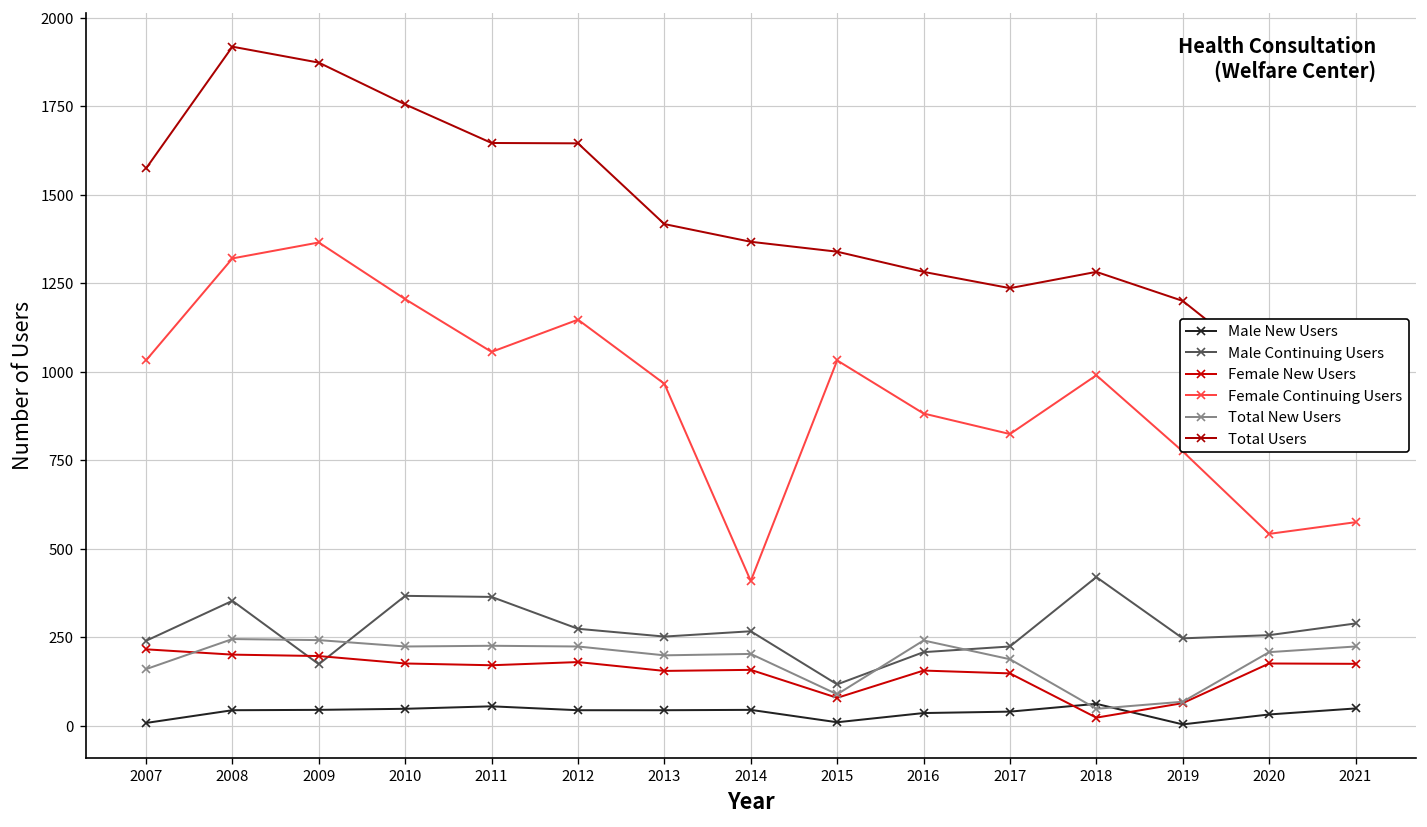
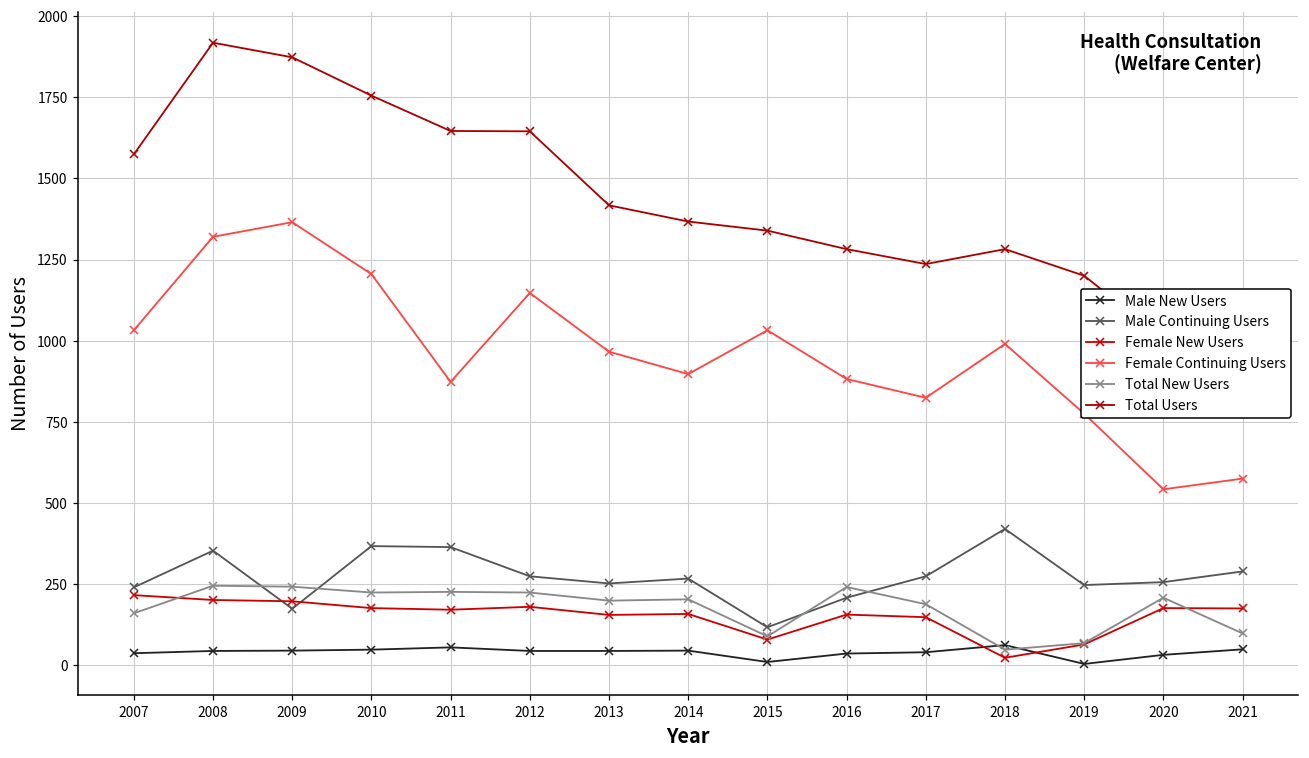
  {
    "Male New Users": {
-     "2007": 10,
+     "2007": 40,
      "2008": 40,
      "2009": 50,
      "2010": 50,
      "2011": 60,
      "2012": 40,
      "2013": 40,
      "2014": 50,
      "2015": 10,
      "2016": 40,
      "2017": 40,
      "2018": 60,
      "2019": 0,
      "2020": 30,
      "2021": 50
    },
    "Male Continuing Users": {
      "2007": 240,
      "2008": 350,
      "2009": 170,
      "2010": 370,
      "2011": 360,
      "2012": 270,
      "2013": 250,
      "2014": 270,
      "2015": 120,
      "2016": 210,
-     "2017": 220,
+     "2017": 270,
      "2018": 420,
      "2019": 250,
      "2020": 260,
      "2021": 290
    },
    "Female Continuing Users": {
      "2007": 1030,
      "2008": 1320,
      "2009": 1370,
      "2010": 1210,
-     "2011": 1060,
+     "2011": 870,
      "2012": 1150,
      "2013": 970,
-     "2014": 410,
+     "2014": 900,
      "2015": 1030,
      "2016": 880,
      "2017": 820,
      "2018": 990,
      "2020": 540,
      "2021": 580
    },
    "Total New Users": {
      "2007": 160,
      "2008": 250,
      "2009": 240,
      "2010": 220,
      "2011": 230,
      "2012": 220,
      "2013": 200,
      "2014": 200,
      "2015": 90,
      "2016": 240,
      "2017": 190,
      "2018": 50,
      "2020": 210,
-     "2021": 220
+     "2021": 100
    }
  }
